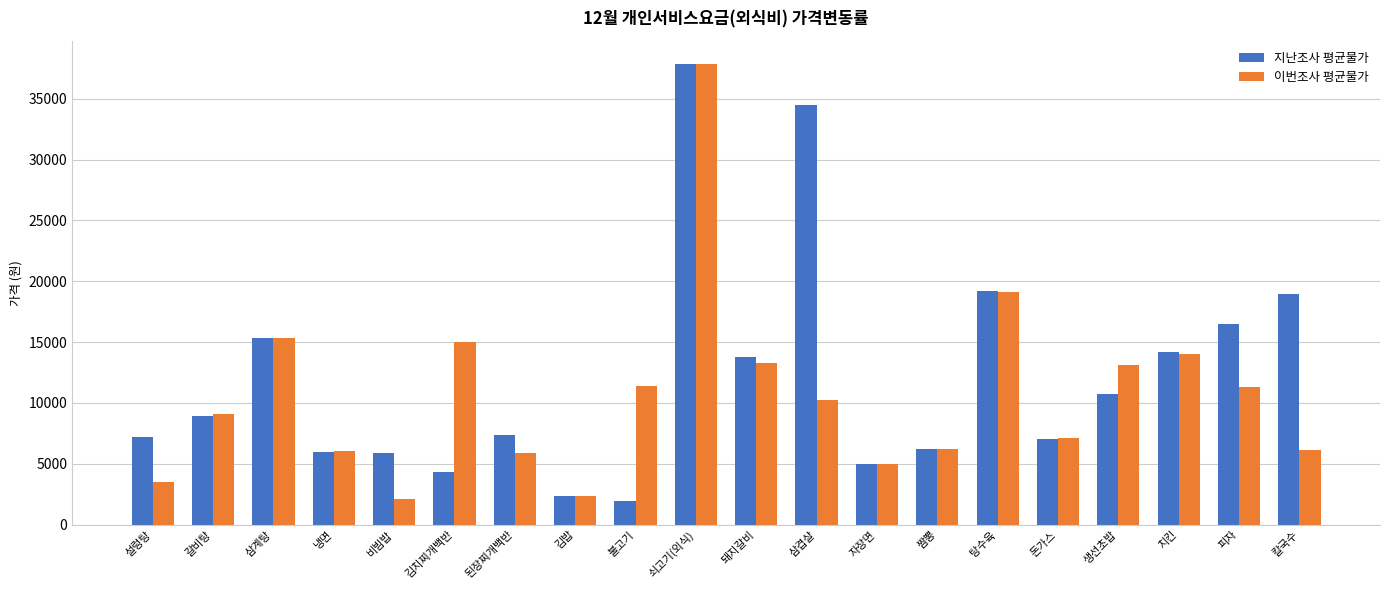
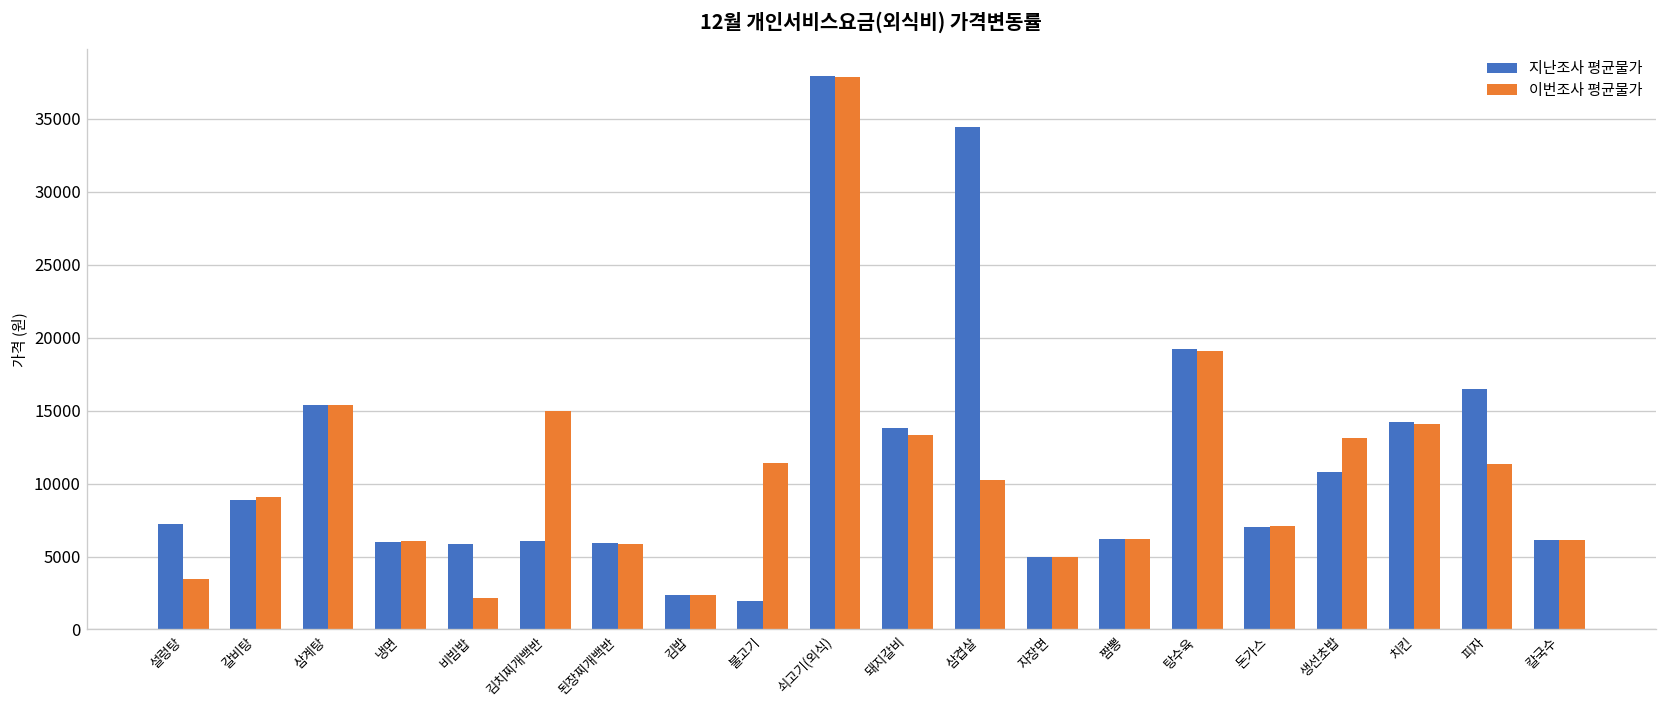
  {
    "지난조사 평균물가": {
      "설렁탕": 7200,
      "갈비탕": 8900,
      "삼계탕": 15300,
      "냉면": 6000,
      "비빔밥": 5900,
-     "김치찌개백반": 4300,
-     "된장찌개백반": 7400,
+     "김치찌개백반": 6000,
+     "된장찌개백반": 5900,
      "김밥": 2400,
      "불고기": 1900,
      "쇠고기(외식)": 37900,
      "돼지갈비": 13800,
      "삼겹살": 34500,
      "자장면": 5000,
      "짬뽕": 6200,
      "탕수육": 19200,
      "돈가스": 7000,
      "생선초밥": 10800,
      "치킨": 14200,
      "피자": 16500,
-     "칼국수": 18900
+     "칼국수": 6100
    },
    "이번조사 평균물가": {
      "설렁탕": 3500,
      "갈비탕": 9100,
      "삼계탕": 15400,
      "냉면": 6000,
      "비빔밥": 2100,
      "김치찌개백반": 15000,
      "된장찌개백반": 5900,
      "김밥": 2400,
      "불고기": 11400,
      "쇠고기(외식)": 37900,
      "돼지갈비": 13300,
      "삼겹살": 10200,
      "자장면": 4900,
      "짬뽕": 6200,
      "탕수육": 19100,
      "돈가스": 7100,
      "생선초밥": 13100,
      "치킨": 14100,
      "피자": 11300,
      "칼국수": 6100
    }
  }
